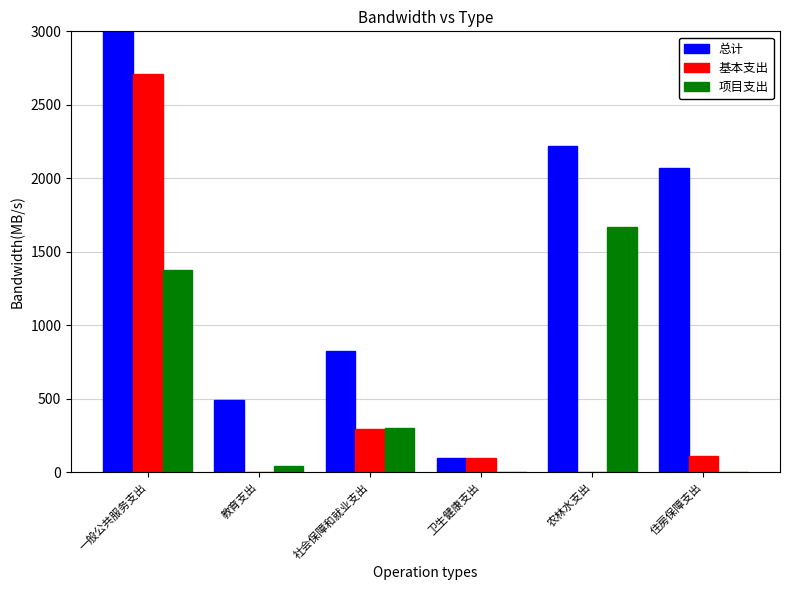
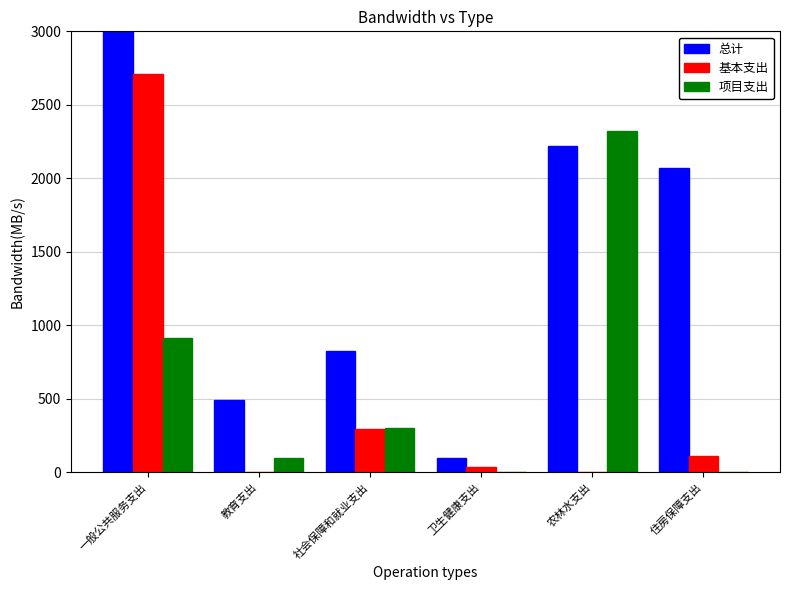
  {
    "总计": {
      "教育支出": 500,
      "社会保障和就业支出": 830,
      "卫生健康支出": 100,
      "农林水支出": 2220,
      "住房保障支出": 2070
    },
    "基本支出": {
      "一般公共服务支出": 2710,
      "教育支出": 0,
      "社会保障和就业支出": 300,
-     "卫生健康支出": 100,
+     "卫生健康支出": 30,
      "农林水支出": 0,
      "住房保障支出": 110
    },
    "项目支出": {
-     "一般公共服务支出": 1370,
-     "教育支出": 40,
+     "一般公共服务支出": 920,
+     "教育支出": 100,
      "社会保障和就业支出": 300,
      "卫生健康支出": 0,
-     "农林水支出": 1670,
+     "农林水支出": 2330,
      "住房保障支出": 0
    }
  }
